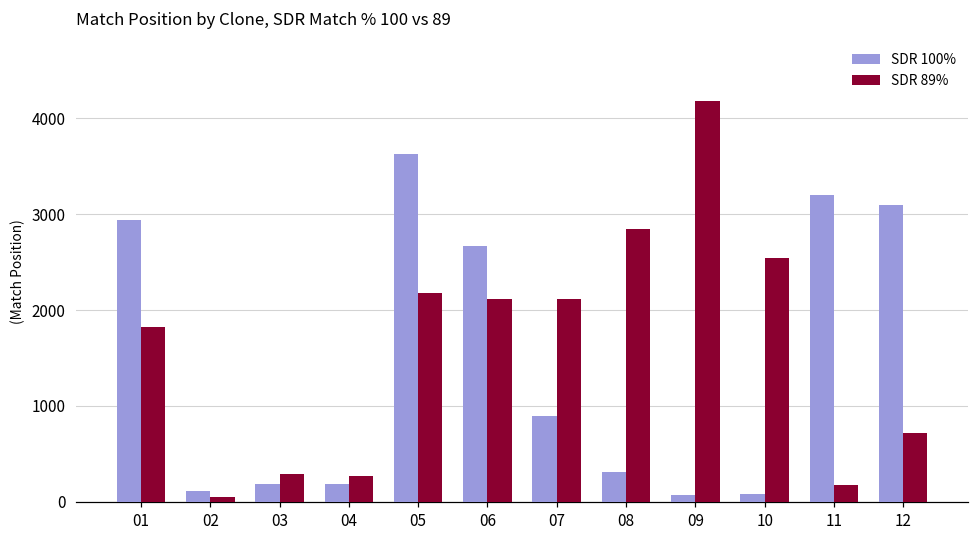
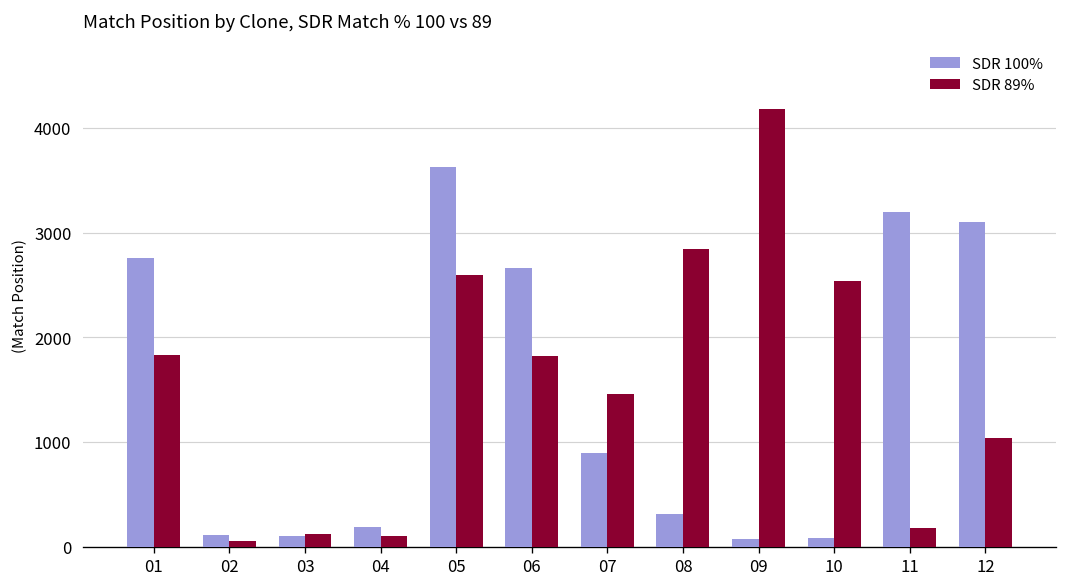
  {
    "SDR 100%": {
-     "01": 2900,
+     "01": 2800,
      "02": 100,
-     "03": 200,
+     "03": 100,
      "04": 200,
      "05": 3600,
      "06": 2700,
      "07": 900,
      "08": 300,
      "09": 100,
      "10": 100,
      "11": 3200,
      "12": 3100
    },
    "SDR 89%": {
      "01": 1800,
      "02": 100,
-     "03": 300,
-     "04": 300,
-     "05": 2200,
-     "06": 2100,
-     "07": 2100,
+     "03": 100,
+     "04": 100,
+     "05": 2600,
+     "06": 1800,
+     "07": 1500,
      "08": 2800,
      "09": 4200,
      "10": 2500,
      "11": 200,
-     "12": 700
+     "12": 1000
    }
  }
